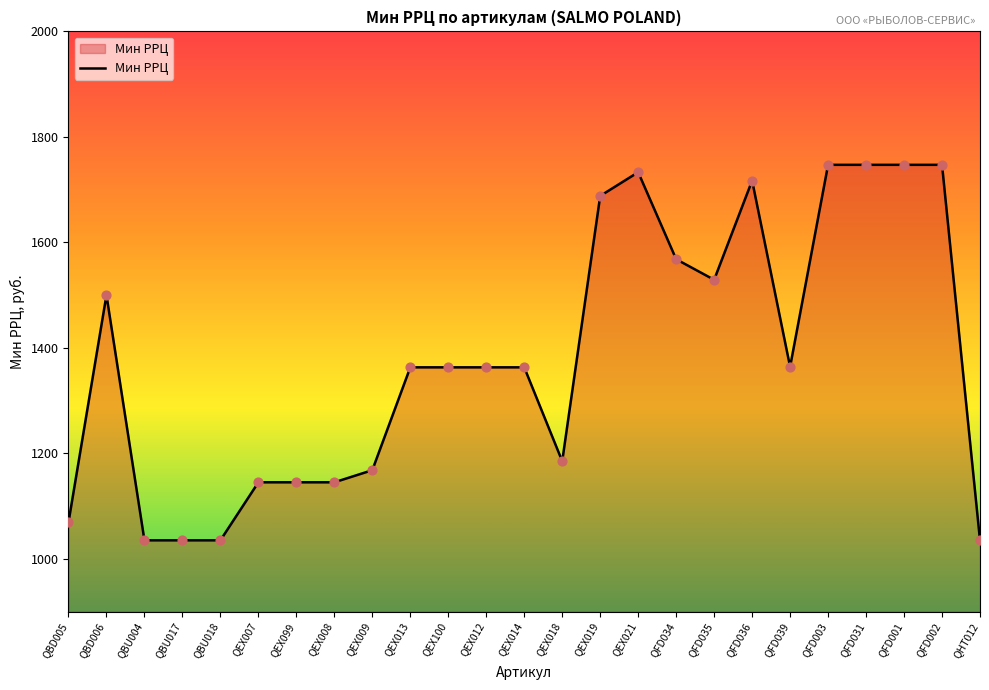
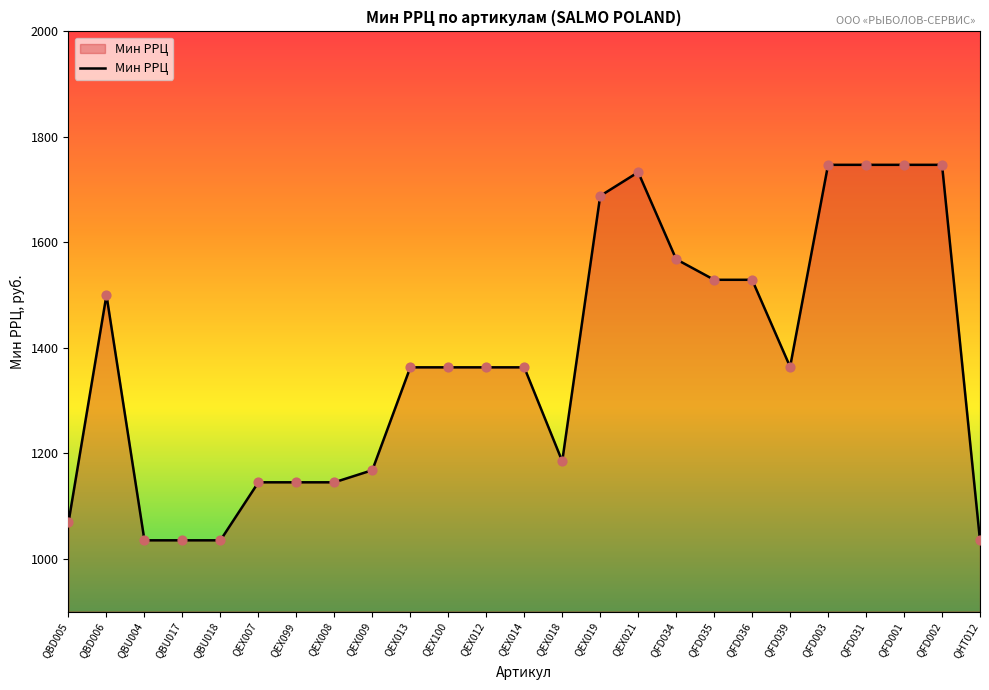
  {
    "QBD005": 1070,
    "QBD006": 1500,
    "QBU004": 1040,
    "QBU017": 1040,
    "QBU018": 1040,
    "QEX007": 1150,
    "QEX099": 1150,
    "QEX008": 1150,
    "QEX009": 1170,
    "QEX013": 1360,
    "QEX100": 1360,
    "QEX012": 1360,
    "QEX014": 1360,
    "QEX018": 1190,
    "QEX019": 1690,
    "QEX021": 1730,
    "QFD034": 1570,
    "QFD035": 1530,
-   "QFD036": 1720,
+   "QFD036": 1530,
    "QFD039": 1360,
    "QFD003": 1750,
    "QFD031": 1750,
    "QFD001": 1750,
    "QFD002": 1750,
    "QHT012": 1040
  }
